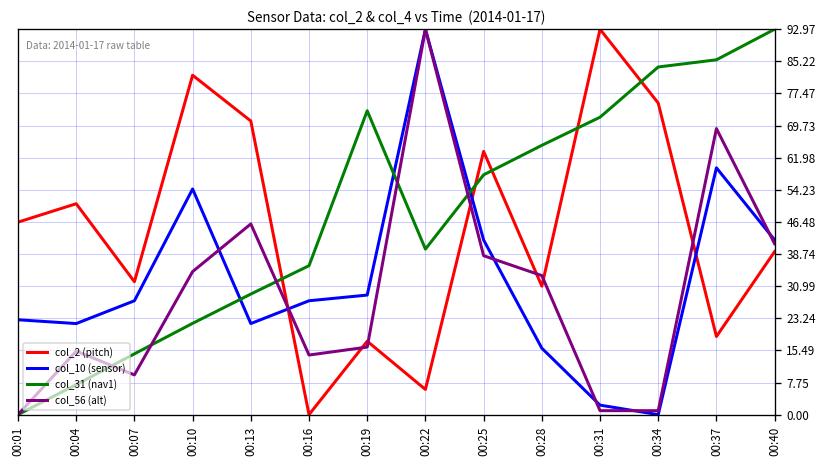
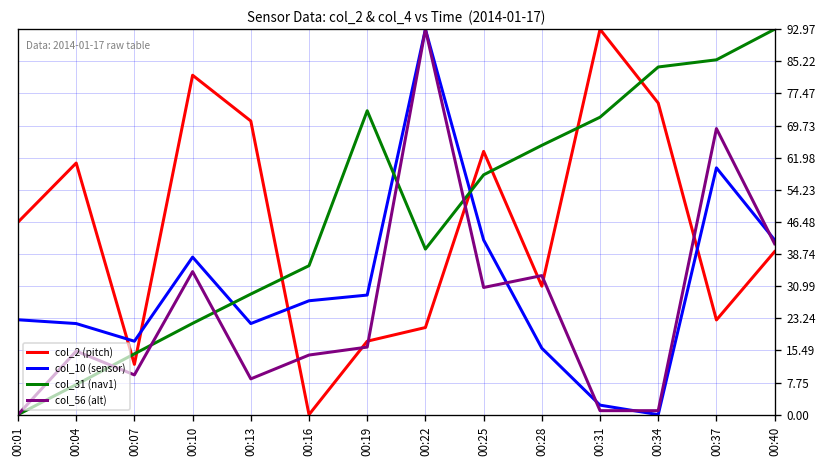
  {
    "col_2 (pitch)": {
      "00:01": 46,
-     "00:04": 51,
-     "00:07": 32,
+     "00:04": 61,
+     "00:07": 12,
      "00:10": 82,
      "00:13": 71,
      "00:16": 0,
      "00:19": 18,
-     "00:22": 6,
+     "00:22": 21,
      "00:25": 64,
      "00:28": 31,
      "00:31": 93,
      "00:34": 75,
-     "00:37": 19,
+     "00:37": 23,
      "00:40": 39
    },
    "col_10 (sensor)": {
      "00:01": 23,
      "00:04": 22,
-     "00:07": 27,
-     "00:10": 54,
+     "00:07": 18,
+     "00:10": 38,
      "00:13": 22,
      "00:16": 27,
      "00:19": 29,
      "00:25": 42,
      "00:28": 16,
      "00:31": 2,
      "00:34": 0,
      "00:37": 60,
      "00:40": 42
    },
    "col_31 (nav1)": {
      "00:07": 15,
      "00:10": 22,
      "00:13": 29,
      "00:16": 36,
      "00:19": 73,
      "00:22": 40,
      "00:25": 58,
      "00:28": 65,
      "00:31": 72,
      "00:34": 84,
      "00:37": 86,
      "00:40": 93
    },
    "col_56 (alt)": {
      "00:07": 10,
      "00:10": 35,
-     "00:13": 46,
+     "00:13": 9,
      "00:16": 14,
      "00:19": 16,
-     "00:25": 38,
+     "00:25": 31,
      "00:28": 34,
      "00:31": 1,
      "00:34": 1,
      "00:37": 69,
      "00:40": 41
    }
  }
